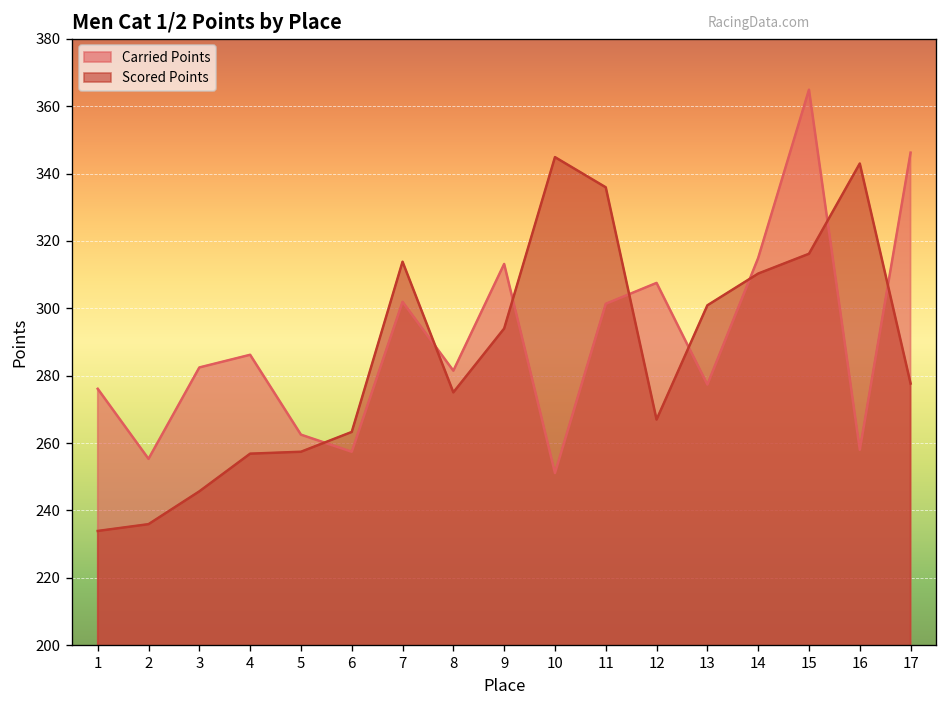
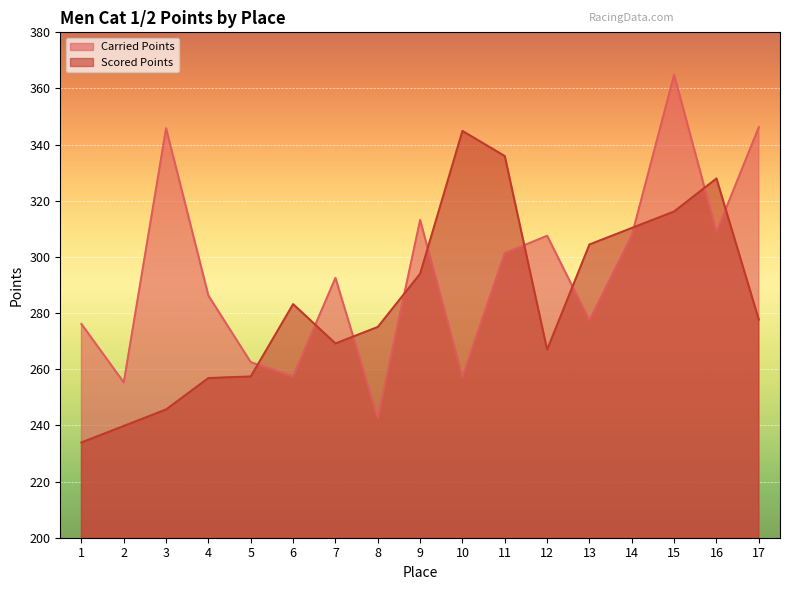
  {
    "Carried Points": {
      "1": 276,
      "2": 255,
-     "3": 282,
+     "3": 346,
      "4": 286,
      "5": 263,
      "6": 257,
-     "7": 302,
-     "8": 281,
+     "7": 293,
+     "8": 243,
      "9": 313,
-     "10": 251,
+     "10": 257,
      "11": 301,
      "12": 308,
      "13": 277,
-     "14": 315,
+     "14": 308,
      "15": 365,
-     "16": 258,
+     "16": 309,
      "17": 346
    },
    "Scored Points": {
      "1": 234,
-     "2": 236,
+     "2": 240,
      "3": 246,
      "4": 257,
      "5": 257,
-     "6": 263,
-     "7": 314,
+     "6": 283,
+     "7": 269,
      "8": 275,
      "9": 294,
      "10": 345,
      "11": 336,
      "12": 267,
-     "13": 301,
+     "13": 304,
      "14": 310,
      "15": 316,
-     "16": 343,
+     "16": 328,
      "17": 278
    }
  }
